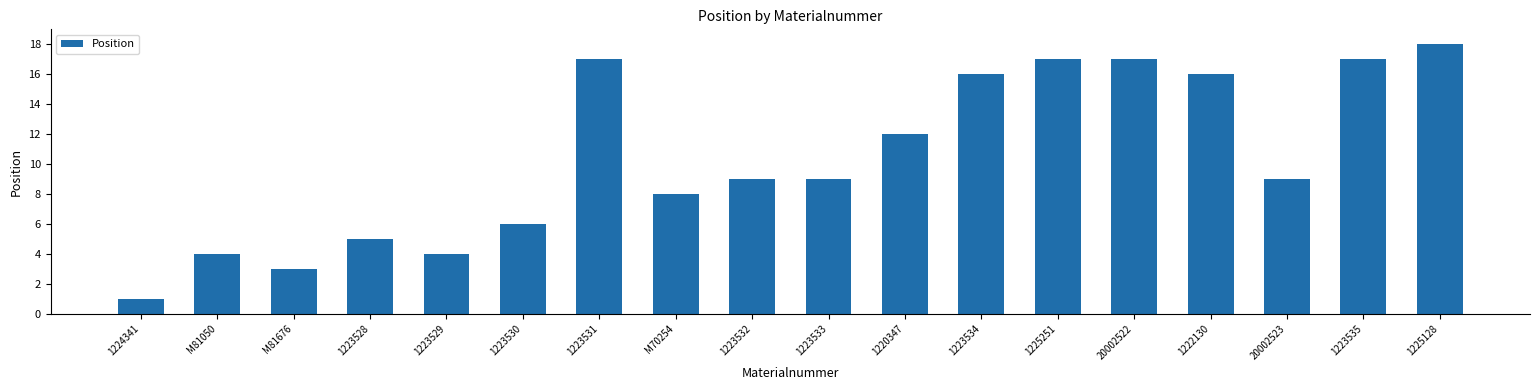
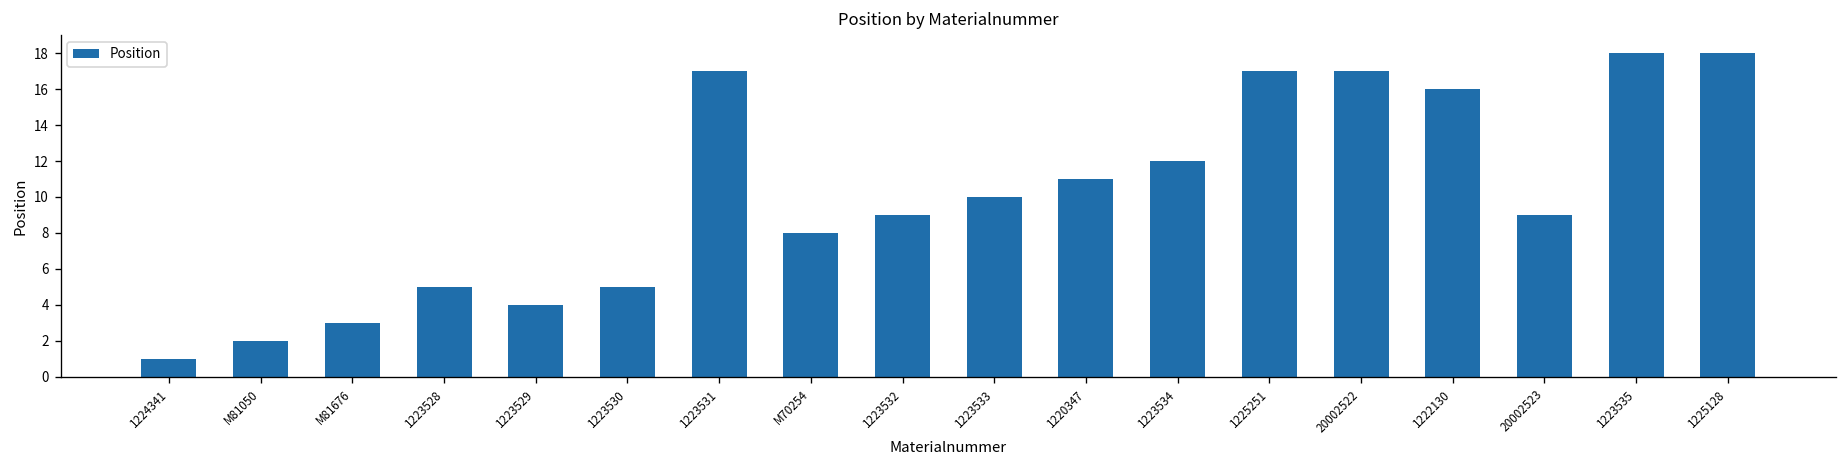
  {
    "1224341": 1,
-   "M81050": 4,
+   "M81050": 2,
    "M81676": 3,
    "1223528": 5,
    "1223529": 4,
-   "1223530": 6,
+   "1223530": 5,
    "1223531": 17,
    "M70254": 8,
    "1223532": 9,
-   "1223533": 9,
-   "1220347": 12,
-   "1223534": 16,
+   "1223533": 10,
+   "1220347": 11,
+   "1223534": 12,
    "1225251": 17,
    "20002522": 17,
    "1222130": 16,
    "20002523": 9,
-   "1223535": 17,
+   "1223535": 18,
    "1225128": 18
  }
